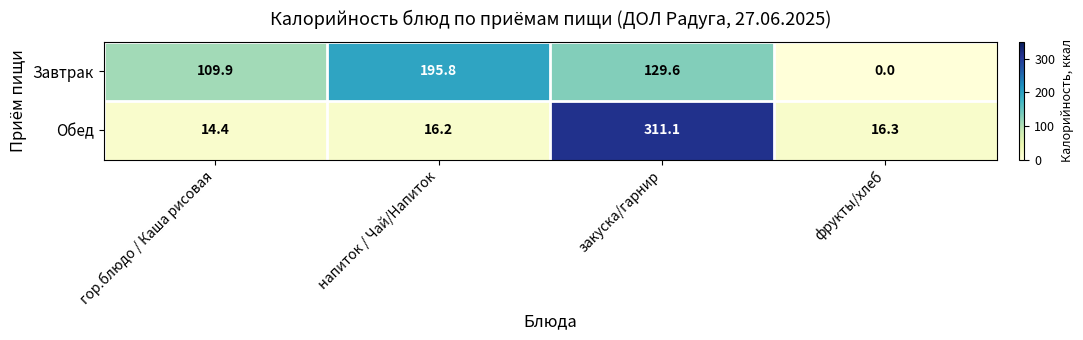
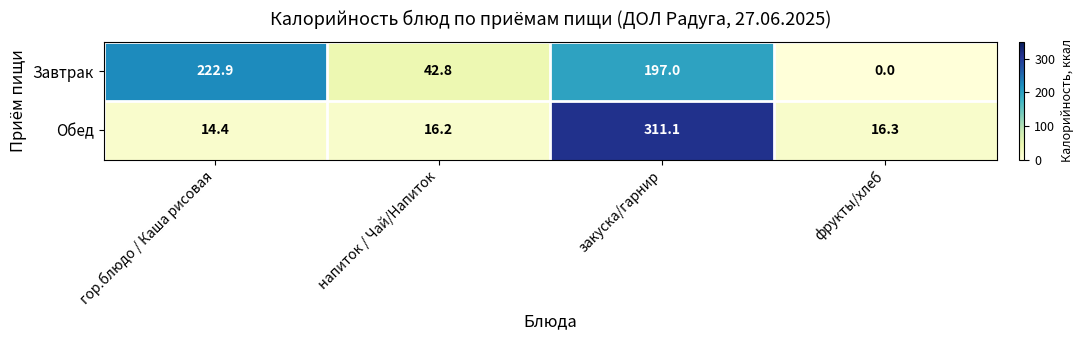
  {
    "Завтрак": {
-     "гор.блюдо / Каша рисовая": 109.9,
-     "напиток / Чай/Напиток": 195.8,
-     "закуска/гарнир": 129.6,
+     "гор.блюдо / Каша рисовая": 222.9,
+     "напиток / Чай/Напиток": 42.8,
+     "закуска/гарнир": 197.0,
      "фрукты/хлеб": 0.0
    },
    "Обед": {
      "гор.блюдо / Каша рисовая": 14.4,
      "напиток / Чай/Напиток": 16.2,
      "закуска/гарнир": 311.1,
      "фрукты/хлеб": 16.3
    }
  }
